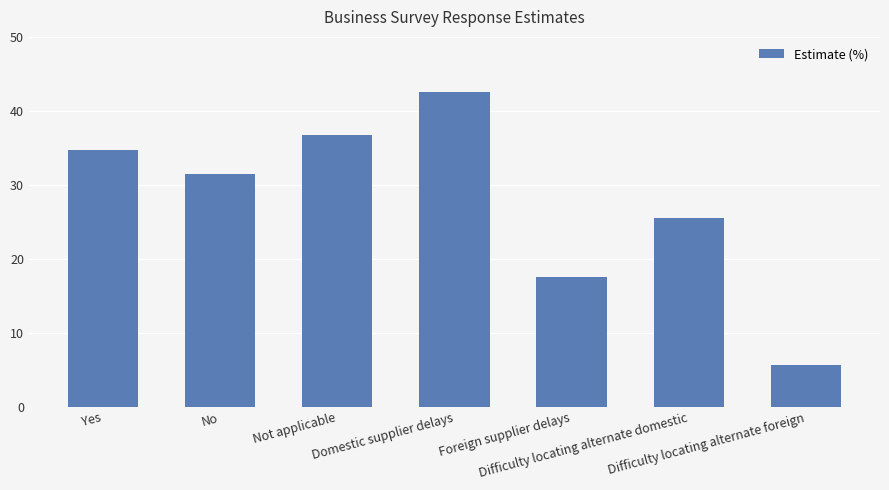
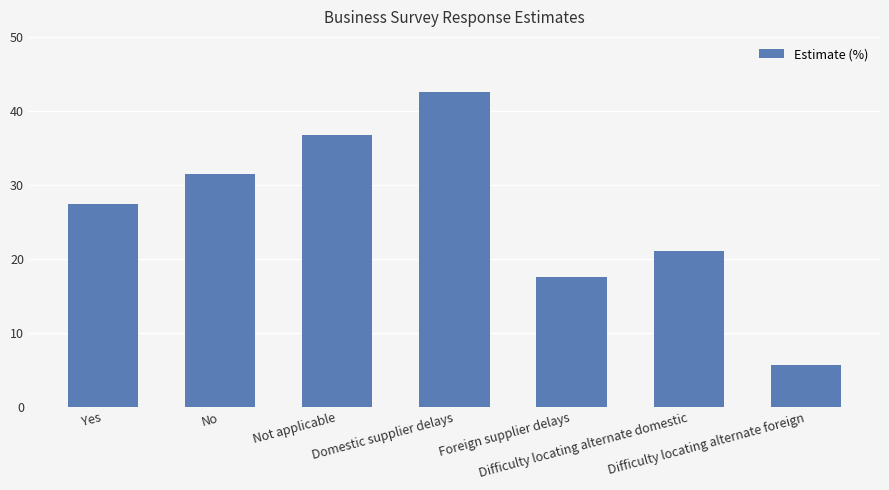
  {
-   "Yes": 35,
+   "Yes": 27,
    "No": 32,
    "Not applicable": 37,
    "Domestic supplier delays": 43,
    "Foreign supplier delays": 18,
-   "Difficulty locating alternate domestic": 26,
+   "Difficulty locating alternate domestic": 21,
    "Difficulty locating alternate foreign": 6
  }
